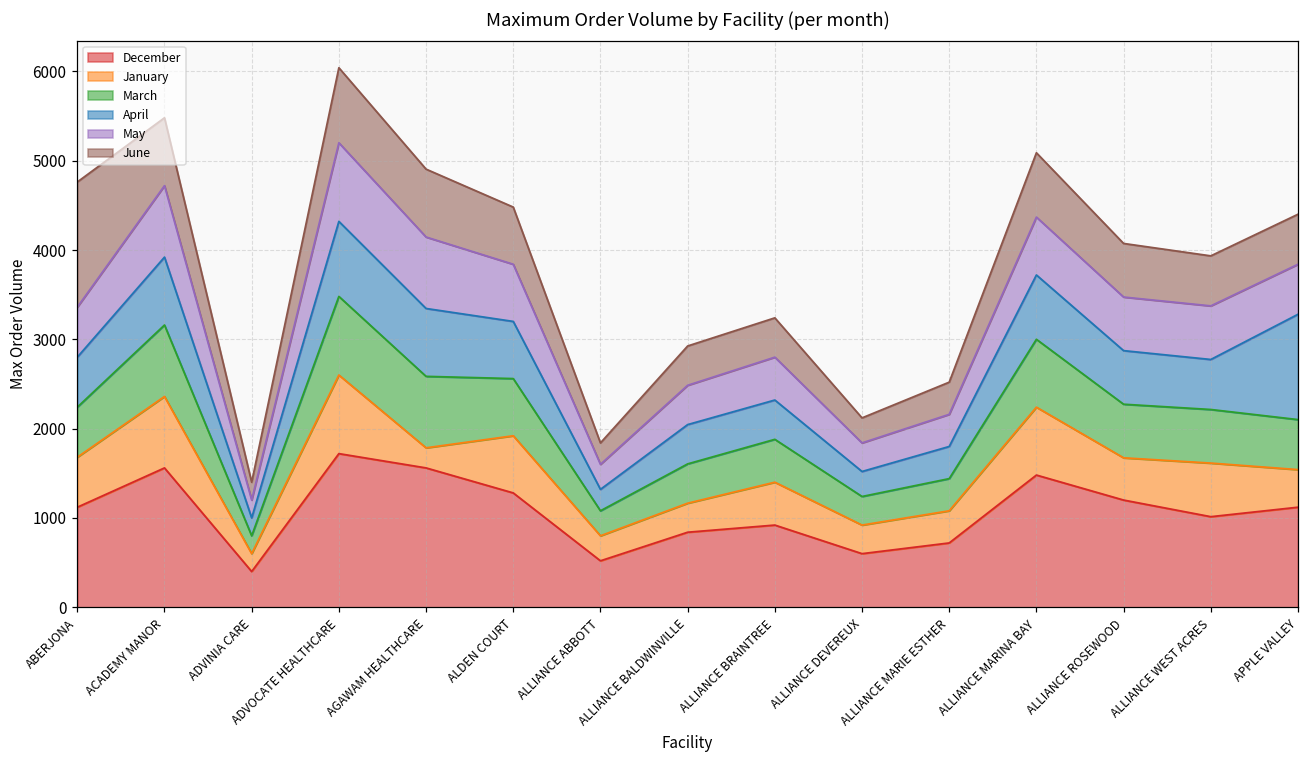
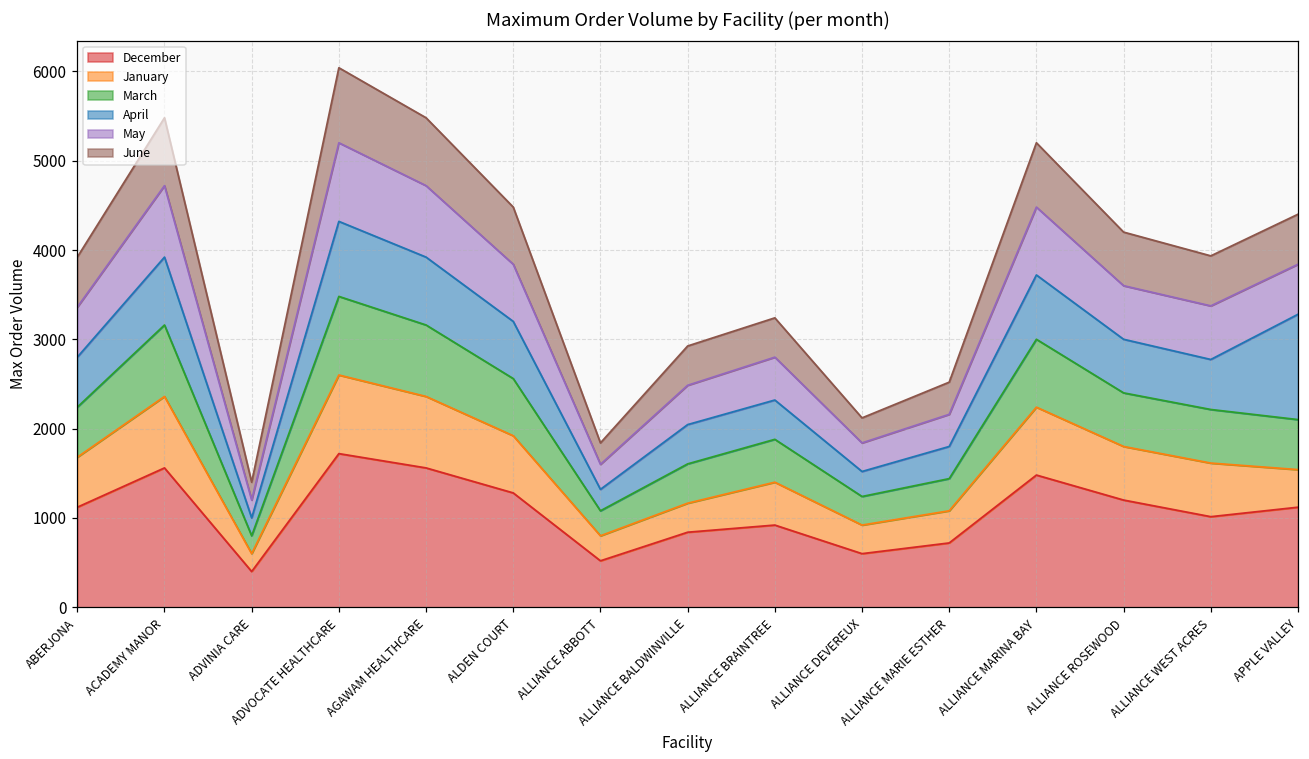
  {
    "December": {
      "ABERJONA": 1100,
      "ACADEMY MANOR": 1600,
      "ADVINIA CARE": 400,
      "ADVOCATE HEALTHCARE": 1700,
      "AGAWAM HEALTHCARE": 1600,
      "ALDEN COURT": 1300,
      "ALLIANCE ABBOTT": 500,
      "ALLIANCE BALDWINVILLE": 800,
      "ALLIANCE BRAINTREE": 900,
      "ALLIANCE DEVEREUX": 600,
      "ALLIANCE MARIE ESTHER": 700,
      "ALLIANCE MARINA BAY": 1500,
      "ALLIANCE ROSEWOOD": 1200,
      "ALLIANCE WEST ACRES": 1000,
      "APPLE VALLEY": 1100
    },
    "January": {
      "ABERJONA": 600,
      "ACADEMY MANOR": 800,
      "ADVINIA CARE": 200,
      "ADVOCATE HEALTHCARE": 900,
-     "AGAWAM HEALTHCARE": 200,
+     "AGAWAM HEALTHCARE": 800,
      "ALDEN COURT": 600,
      "ALLIANCE ABBOTT": 300,
      "ALLIANCE BALDWINVILLE": 300,
      "ALLIANCE BRAINTREE": 500,
      "ALLIANCE DEVEREUX": 300,
      "ALLIANCE MARIE ESTHER": 400,
      "ALLIANCE MARINA BAY": 800,
-     "ALLIANCE ROSEWOOD": 500,
+     "ALLIANCE ROSEWOOD": 600,
      "ALLIANCE WEST ACRES": 600,
      "APPLE VALLEY": 400
    },
    "March": {
      "ABERJONA": 600,
      "ACADEMY MANOR": 800,
      "ADVINIA CARE": 200,
      "ADVOCATE HEALTHCARE": 900,
      "AGAWAM HEALTHCARE": 800,
      "ALDEN COURT": 600,
      "ALLIANCE ABBOTT": 300,
      "ALLIANCE BALDWINVILLE": 400,
      "ALLIANCE BRAINTREE": 500,
      "ALLIANCE DEVEREUX": 300,
      "ALLIANCE MARIE ESTHER": 400,
      "ALLIANCE MARINA BAY": 800,
      "ALLIANCE ROSEWOOD": 600,
      "ALLIANCE WEST ACRES": 600,
      "APPLE VALLEY": 600
    },
    "April": {
      "ABERJONA": 600,
      "ACADEMY MANOR": 800,
      "ADVINIA CARE": 200,
      "ADVOCATE HEALTHCARE": 800,
      "AGAWAM HEALTHCARE": 800,
      "ALDEN COURT": 600,
      "ALLIANCE ABBOTT": 200,
      "ALLIANCE BALDWINVILLE": 400,
      "ALLIANCE BRAINTREE": 400,
      "ALLIANCE DEVEREUX": 300,
      "ALLIANCE MARIE ESTHER": 400,
      "ALLIANCE MARINA BAY": 700,
      "ALLIANCE ROSEWOOD": 600,
      "ALLIANCE WEST ACRES": 600,
      "APPLE VALLEY": 1200
    },
    "May": {
      "ABERJONA": 600,
      "ACADEMY MANOR": 800,
      "ADVINIA CARE": 200,
      "ADVOCATE HEALTHCARE": 900,
      "AGAWAM HEALTHCARE": 800,
      "ALDEN COURT": 600,
      "ALLIANCE ABBOTT": 300,
      "ALLIANCE BALDWINVILLE": 400,
      "ALLIANCE BRAINTREE": 500,
      "ALLIANCE DEVEREUX": 300,
      "ALLIANCE MARIE ESTHER": 400,
-     "ALLIANCE MARINA BAY": 600,
+     "ALLIANCE MARINA BAY": 800,
      "ALLIANCE ROSEWOOD": 600,
      "ALLIANCE WEST ACRES": 600,
      "APPLE VALLEY": 600
    },
    "June": {
-     "ABERJONA": 1400,
+     "ABERJONA": 600,
      "ADVINIA CARE": 200,
      "ADVOCATE HEALTHCARE": 800,
      "AGAWAM HEALTHCARE": 800,
      "ALDEN COURT": 600,
      "ALLIANCE ABBOTT": 200,
      "ALLIANCE BALDWINVILLE": 400,
      "ALLIANCE BRAINTREE": 400,
      "ALLIANCE DEVEREUX": 300,
      "ALLIANCE MARIE ESTHER": 400,
      "ALLIANCE MARINA BAY": 700,
      "ALLIANCE ROSEWOOD": 600,
      "ALLIANCE WEST ACRES": 600,
      "APPLE VALLEY": 600
    }
  }
